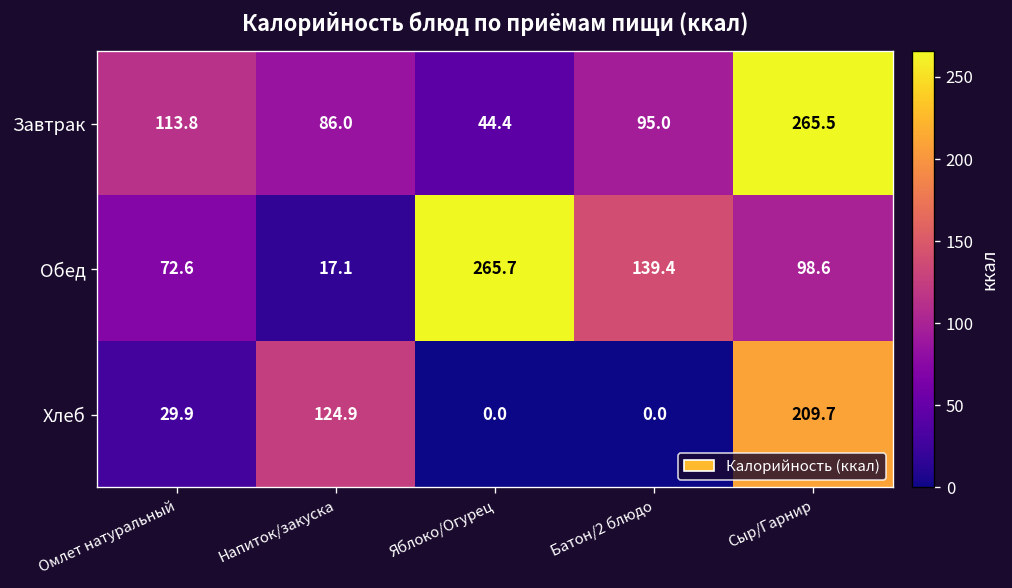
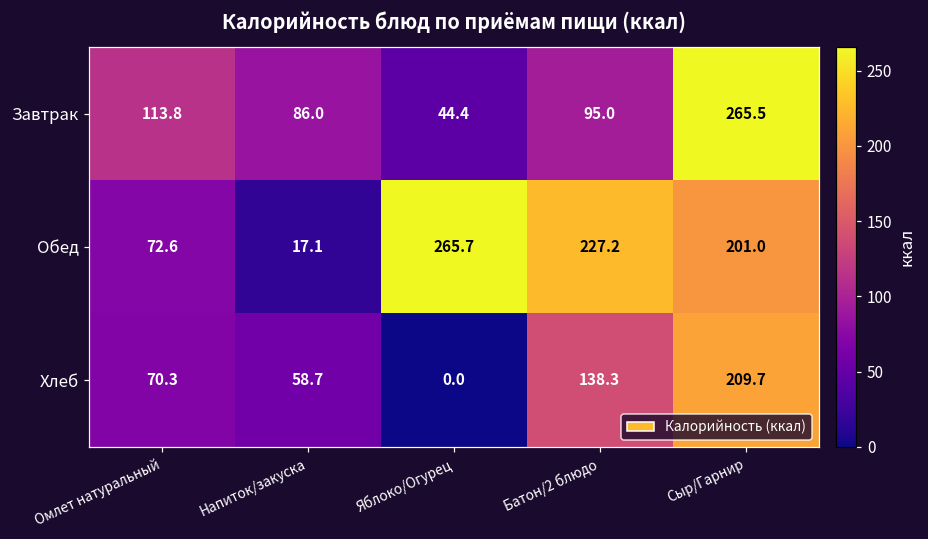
  {
    "Завтрак": {
      "Омлет натуральный": 113.8,
      "Напиток/закуска": 86.0,
      "Яблоко/Огурец": 44.4,
      "Батон/2 блюдо": 95.0,
      "Сыр/Гарнир": 265.5
    },
    "Обед": {
      "Омлет натуральный": 72.6,
      "Напиток/закуска": 17.1,
      "Яблоко/Огурец": 265.7,
-     "Батон/2 блюдо": 139.4,
-     "Сыр/Гарнир": 98.6
+     "Батон/2 блюдо": 227.2,
+     "Сыр/Гарнир": 201.0
    },
    "Хлеб": {
-     "Омлет натуральный": 29.9,
-     "Напиток/закуска": 124.9,
+     "Омлет натуральный": 70.3,
+     "Напиток/закуска": 58.7,
      "Яблоко/Огурец": 0.0,
-     "Батон/2 блюдо": 0.0,
+     "Батон/2 блюдо": 138.3,
      "Сыр/Гарнир": 209.7
    }
  }
